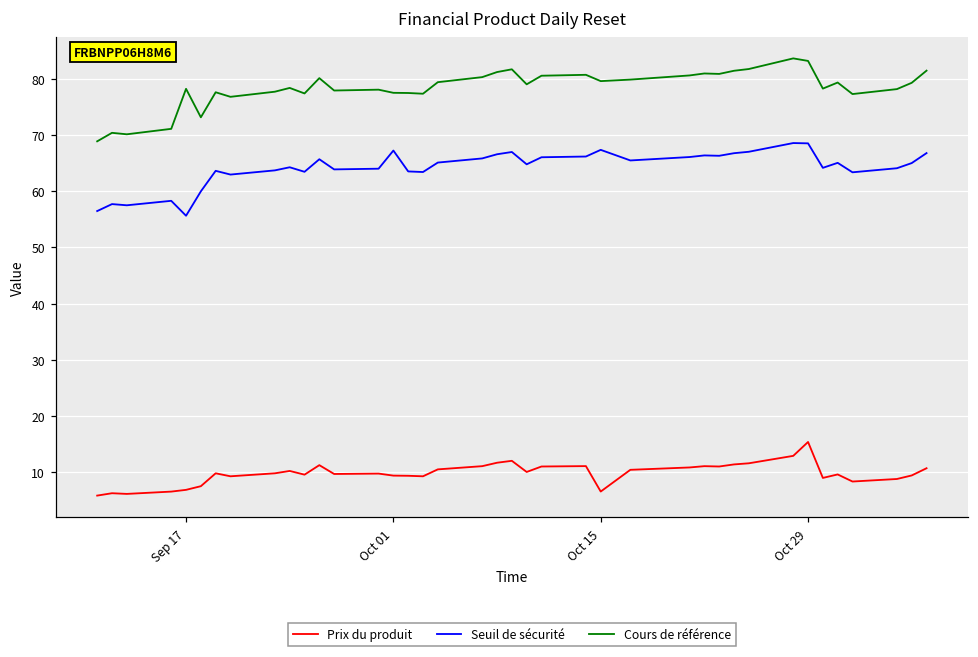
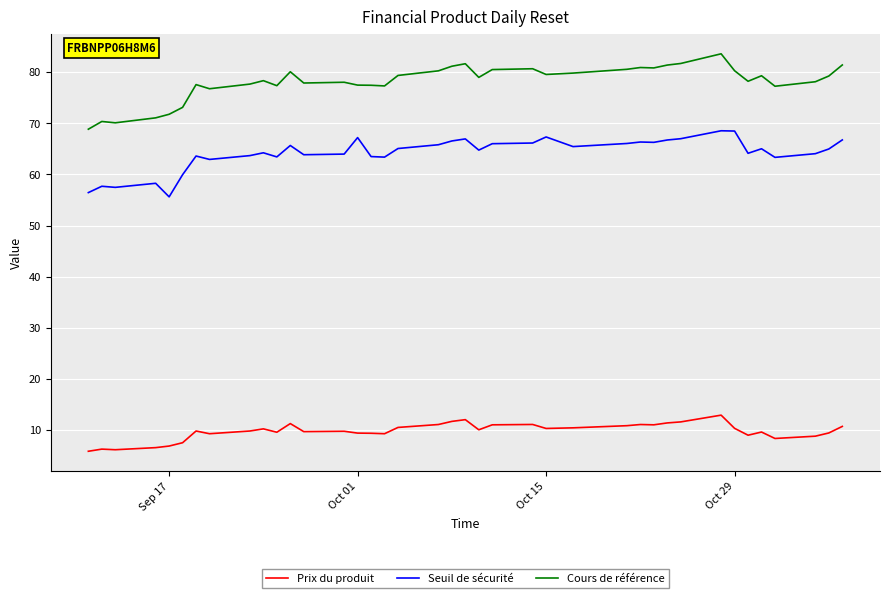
  {
    "Prix du produit": {
      "Sep 17": 7,
      "Oct 01": 9,
-     "Oct 15": 7,
-     "Oct 29": 15
+     "Oct 15": 10,
+     "Oct 29": 10
    },
    "Seuil de sécurité": {
      "Sep 17": 56,
      "Oct 01": 67,
      "Oct 15": 67,
      "Oct 29": 68
    },
    "Cours de référence": {
-     "Sep 17": 78,
+     "Sep 17": 72,
      "Oct 01": 77,
      "Oct 15": 80,
-     "Oct 29": 83
+     "Oct 29": 80
    }
  }
